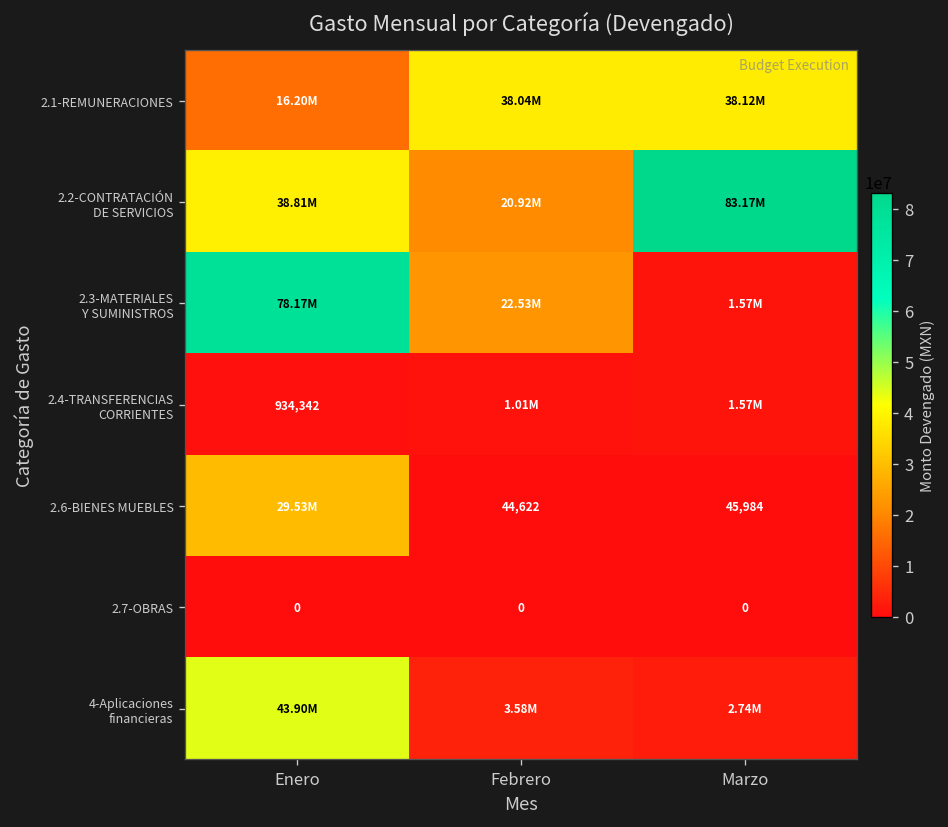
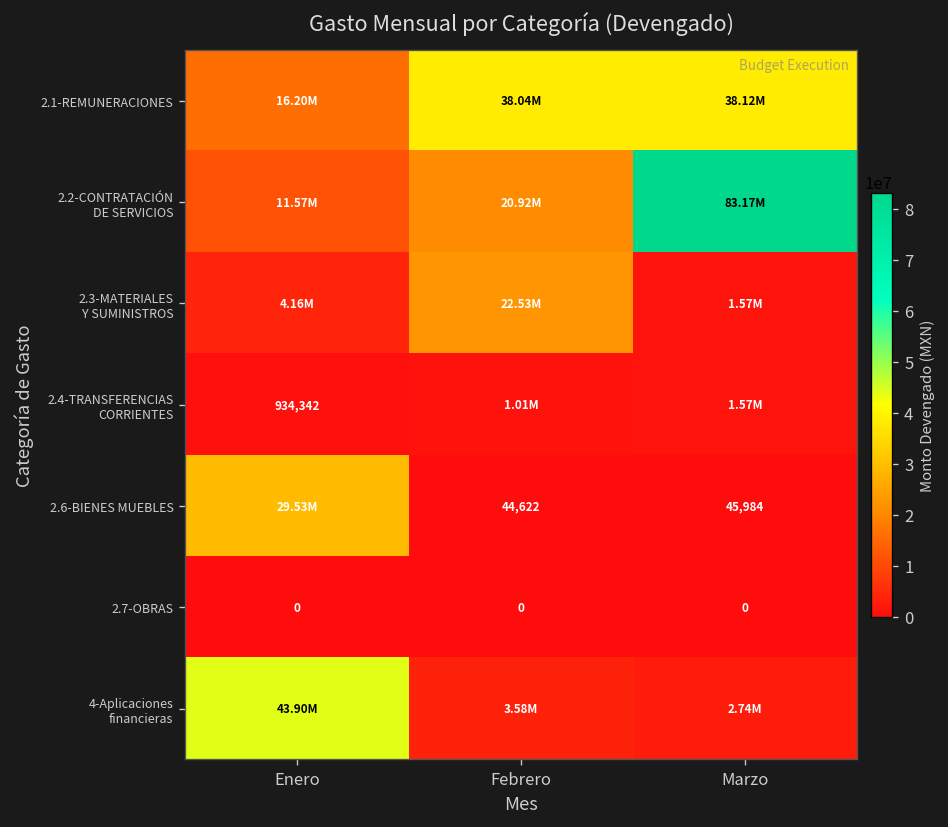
  {
    "2.1-REMUNERACIONES": {
      "Enero": "16.20M",
      "Febrero": "38.04M"
    },
    "2.2-CONTRATACIÓN DE SERVICIOS": {
-     "Enero": "38.81M",
+     "Enero": "11.57M",
      "Febrero": "20.92M",
      "Marzo": "83.17M"
    },
    "2.3-MATERIALES Y SUMINISTROS": {
-     "Enero": "78.17M",
+     "Enero": "4.16M",
      "Febrero": "22.53M",
      "Marzo": "1.57M"
    },
    "2.4-TRANSFERENCIAS CORRIENTES": {
      "Enero": "934,342",
      "Febrero": "1.01M",
      "Marzo": "1.57M"
    },
    "2.6-BIENES MUEBLES": {
      "Enero": "29.53M",
      "Febrero": "44,622",
      "Marzo": "45,984"
    },
    "2.7-OBRAS": {
      "Enero": "0",
      "Febrero": "0",
      "Marzo": "0"
    },
    "4-Aplicaciones financieras": {
      "Enero": "43.90M",
      "Febrero": "3.58M",
      "Marzo": "2.74M"
    }
  }
